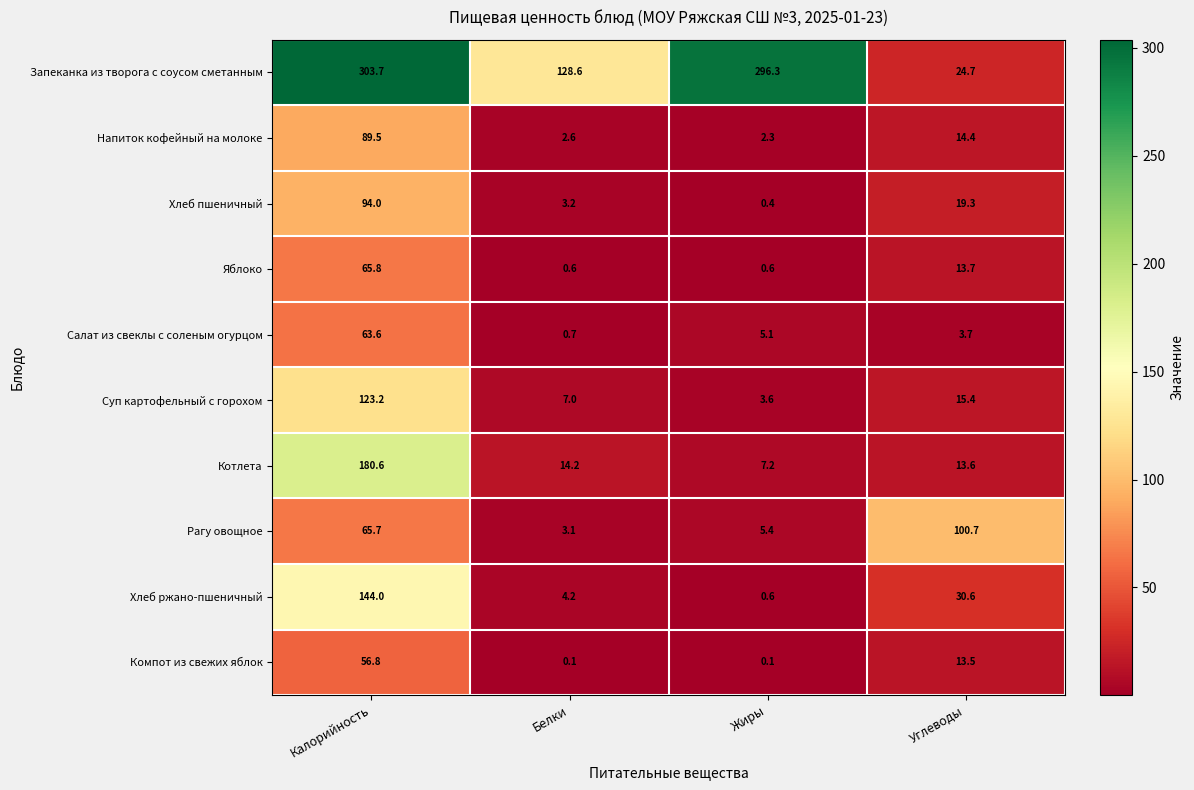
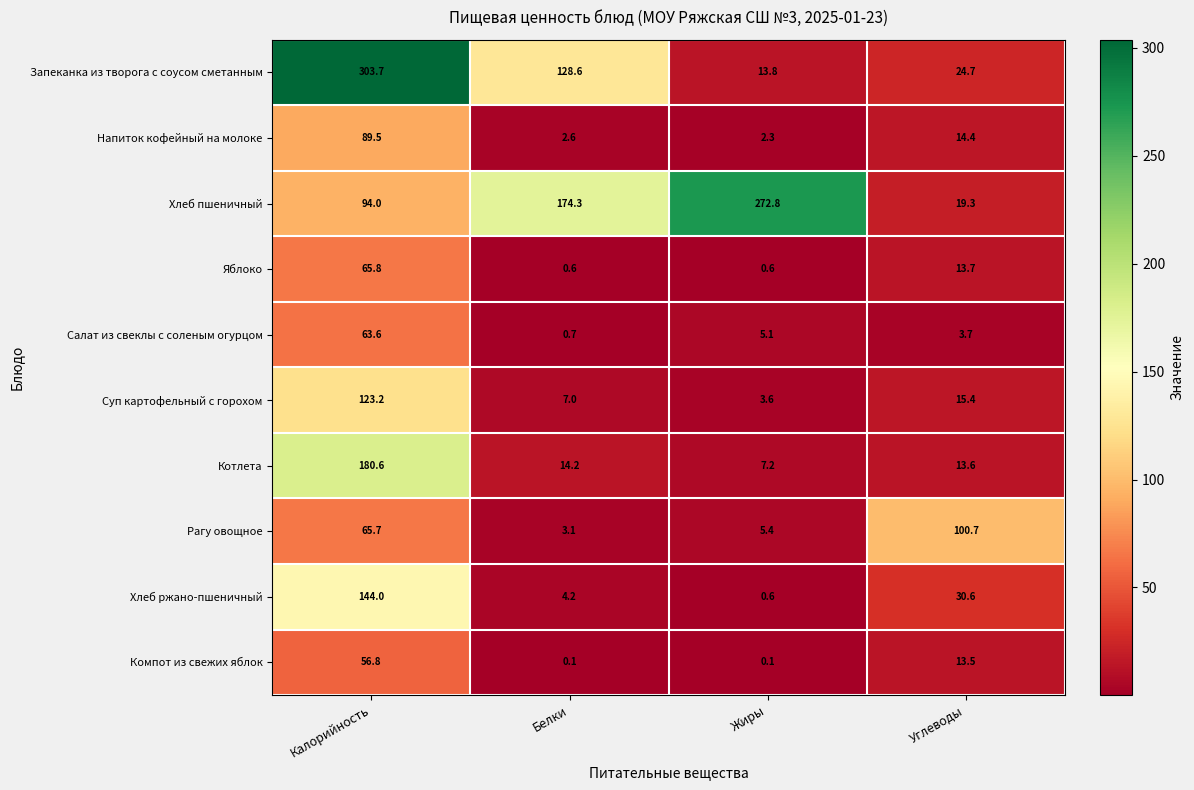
  {
    "Запеканка из творога с соусом сметанным": {
      "Калорийность": 303.7,
      "Белки": 128.6,
-     "Жиры": 296.3,
+     "Жиры": 13.8,
      "Углеводы": 24.7
    },
    "Напиток кофейный на молоке": {
      "Калорийность": 89.5,
      "Белки": 2.6,
      "Жиры": 2.3,
      "Углеводы": 14.4
    },
    "Хлеб пшеничный": {
      "Калорийность": 94.0,
-     "Белки": 3.2,
-     "Жиры": 0.4,
+     "Белки": 174.3,
+     "Жиры": 272.8,
      "Углеводы": 19.3
    },
    "Яблоко": {
      "Калорийность": 65.8,
      "Белки": 0.6,
      "Жиры": 0.6,
      "Углеводы": 13.7
    },
    "Салат из свеклы с соленым огурцом": {
      "Калорийность": 63.6,
      "Белки": 0.7,
      "Жиры": 5.1,
      "Углеводы": 3.7
    },
    "Суп картофельный с горохом": {
      "Калорийность": 123.2,
      "Белки": 7.0,
      "Жиры": 3.6,
      "Углеводы": 15.4
    },
    "Котлета": {
      "Калорийность": 180.6,
      "Белки": 14.2,
      "Жиры": 7.2,
      "Углеводы": 13.6
    },
    "Рагу овощное": {
      "Калорийность": 65.7,
      "Белки": 3.1,
      "Жиры": 5.4,
      "Углеводы": 100.7
    },
    "Хлеб ржано-пшеничный": {
      "Калорийность": 144.0,
      "Белки": 4.2,
      "Жиры": 0.6,
      "Углеводы": 30.6
    },
    "Компот из свежих яблок": {
      "Калорийность": 56.8,
      "Белки": 0.1,
      "Жиры": 0.1,
      "Углеводы": 13.5
    }
  }
